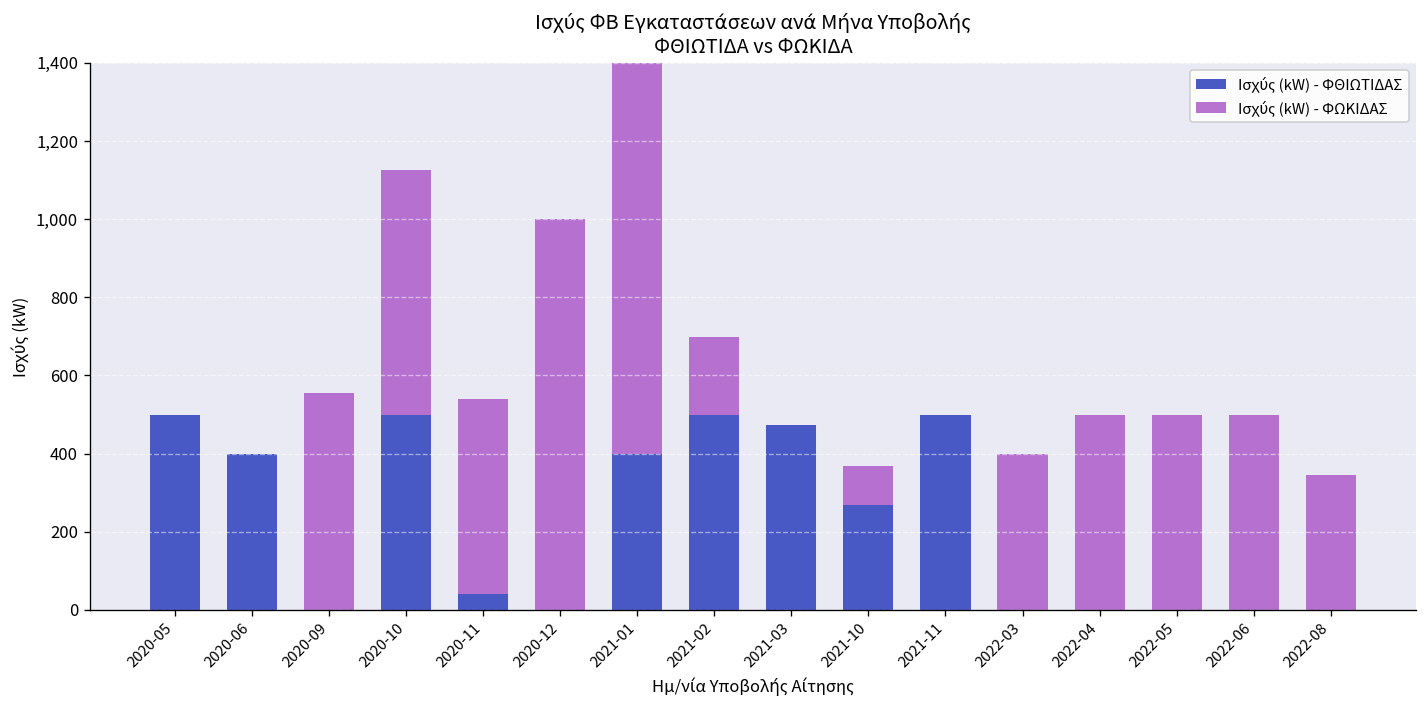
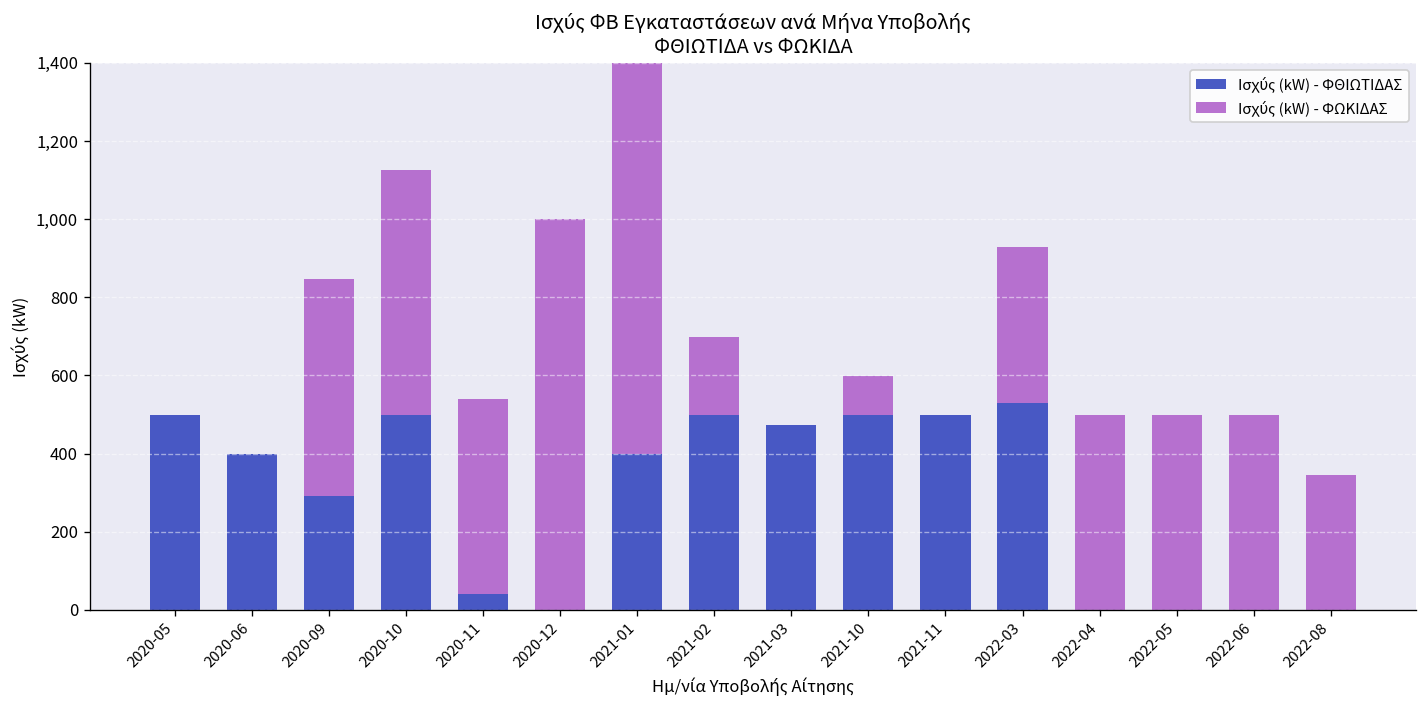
  {
    "Ισχύς (kW) - ΦΘΙΩΤΙΔΑΣ": {
      "2020-05": "500",
      "2020-06": "400",
-     "2020-09": "0",
+     "2020-09": "290",
      "2020-10": "500",
      "2020-11": "40",
      "2020-12": "0",
      "2021-01": "400",
      "2021-02": "500",
      "2021-03": "470",
-     "2021-10": "270",
+     "2021-10": "500",
      "2021-11": "500",
-     "2022-03": "0",
+     "2022-03": "530",
      "2022-04": "0",
      "2022-05": "0",
      "2022-06": "0",
      "2022-08": "0"
    },
    "Ισχύς (kW) - ΦΩΚΙΔΑΣ": {
      "2020-05": "0",
      "2020-06": "0",
      "2020-09": "560",
      "2020-10": "620",
      "2020-11": "500",
      "2020-12": "1,000",
      "2021-01": "1,000",
      "2021-02": "200",
      "2021-03": "0",
      "2021-10": "100",
      "2021-11": "0",
      "2022-03": "400",
      "2022-04": "500",
      "2022-05": "500",
      "2022-06": "500",
      "2022-08": "340"
    }
  }
